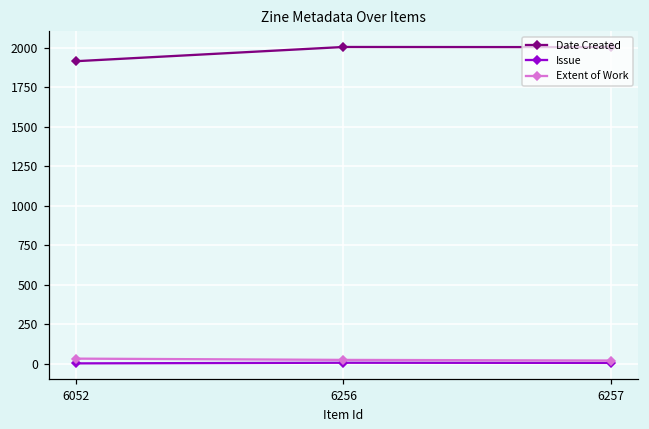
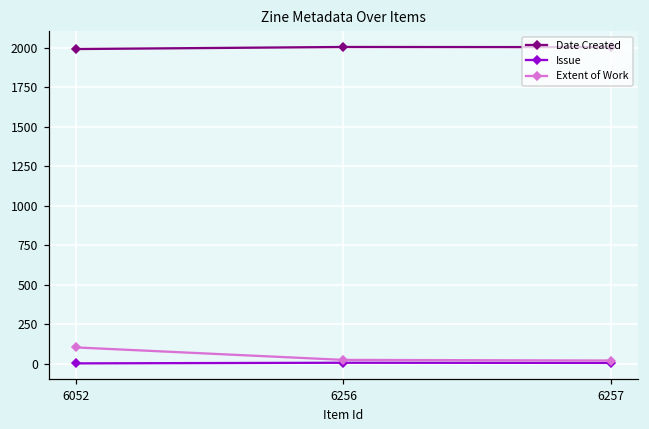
  {
    "Date Created": {
-     "6052": 1910,
+     "6052": 1990,
      "6256": 2000
    },
    "Issue": {
      "6052": 0,
      "6256": 10
    },
    "Extent of Work": {
-     "6052": 30,
+     "6052": 110,
      "6256": 30
    }
  }
